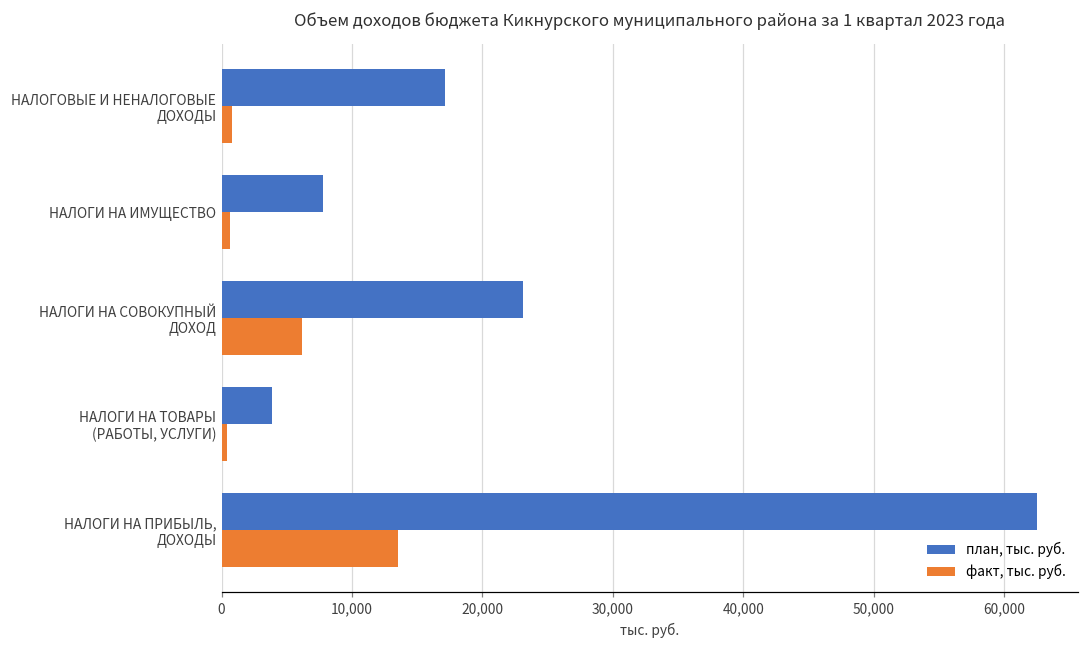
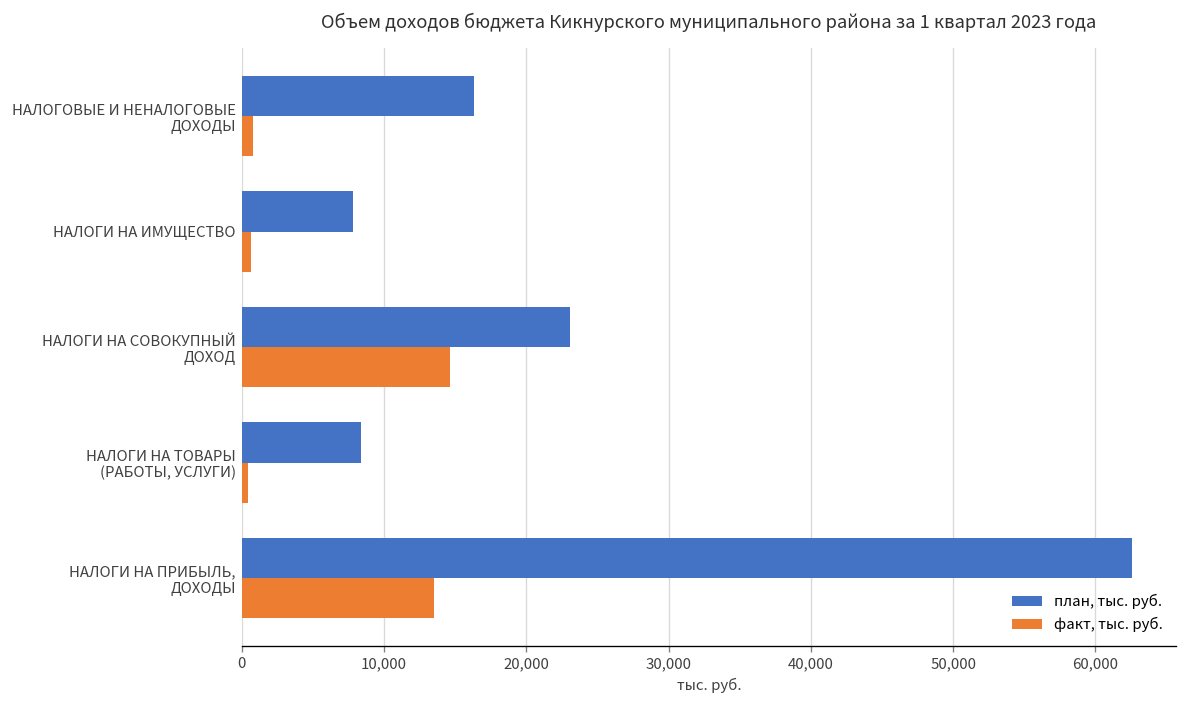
  {
    "план, тыс. руб.": {
-     "НАЛОГОВЫЕ И НЕНАЛОГОВЫЕ ДОХОДЫ": "17,100",
+     "НАЛОГОВЫЕ И НЕНАЛОГОВЫЕ ДОХОДЫ": "16,300",
      "НАЛОГИ НА ИМУЩЕСТВО": "7,800",
      "НАЛОГИ НА СОВОКУПНЫЙ ДОХОД": "23,100",
-     "НАЛОГИ НА ТОВАРЫ (РАБОТЫ, УСЛУГИ)": "3,900",
+     "НАЛОГИ НА ТОВАРЫ (РАБОТЫ, УСЛУГИ)": "8,400",
      "НАЛОГИ НА ПРИБЫЛЬ, ДОХОДЫ": "62,500"
    },
    "факт, тыс. руб.": {
      "НАЛОГОВЫЕ И НЕНАЛОГОВЫЕ ДОХОДЫ": "800",
      "НАЛОГИ НА ИМУЩЕСТВО": "700",
-     "НАЛОГИ НА СОВОКУПНЫЙ ДОХОД": "6,200",
+     "НАЛОГИ НА СОВОКУПНЫЙ ДОХОД": "14,600",
      "НАЛОГИ НА ТОВАРЫ (РАБОТЫ, УСЛУГИ)": "400",
      "НАЛОГИ НА ПРИБЫЛЬ, ДОХОДЫ": "13,500"
    }
  }
